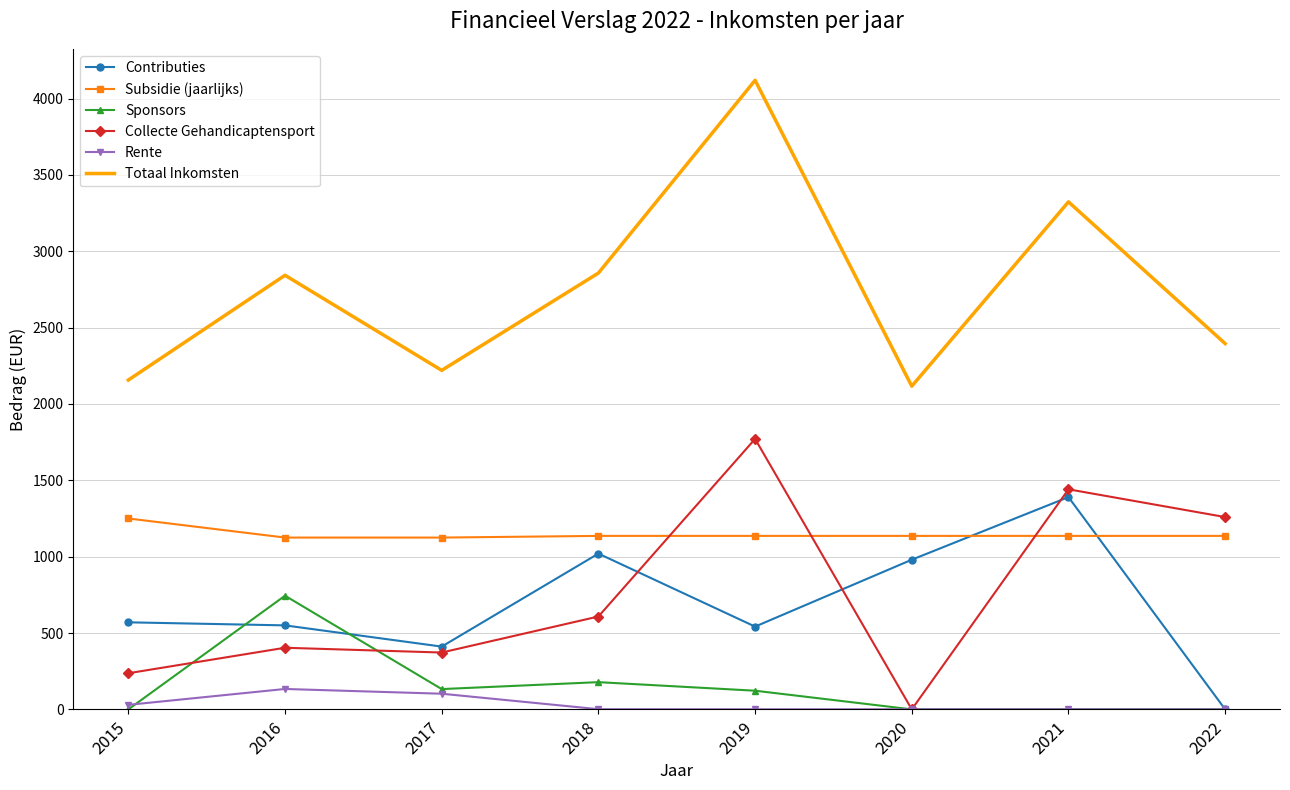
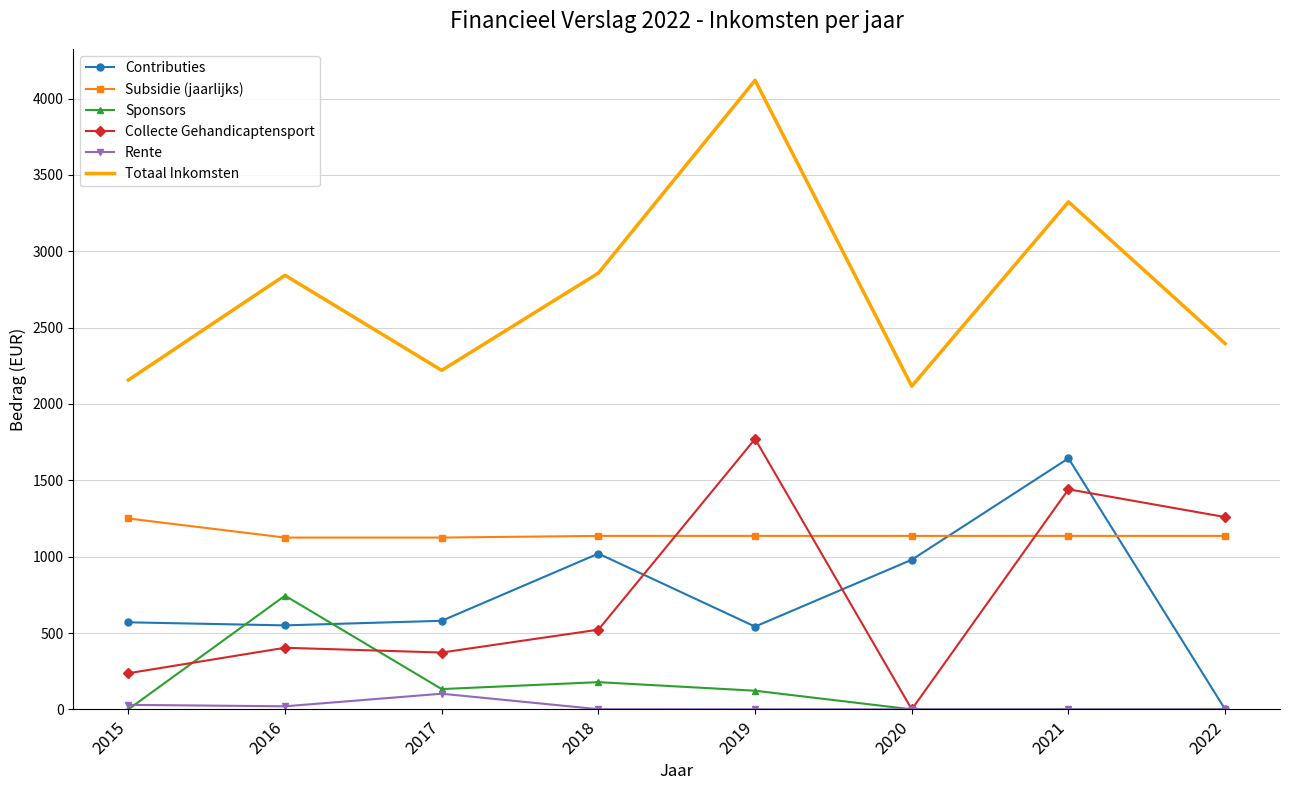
  {
    "Contributies": {
      "2015": 570,
      "2016": 550,
-     "2017": 410,
+     "2017": 580,
      "2018": 1020,
      "2019": 540,
      "2020": 980,
-     "2021": 1390
+     "2021": 1640
    },
    "Sponsors": {
      "2015": 0,
      "2016": 740,
      "2017": 130,
      "2018": 180,
      "2019": 120
    },
    "Collecte Gehandicaptensport": {
      "2015": 240,
      "2016": 400,
      "2017": 370,
-     "2018": 610,
+     "2018": 520,
      "2019": 1770,
      "2021": 1440,
      "2022": 1260
    },
    "Rente": {
      "2015": 30,
-     "2016": 130,
+     "2016": 20,
      "2017": 100,
      "2018": 0,
      "2019": 0
    }
  }
